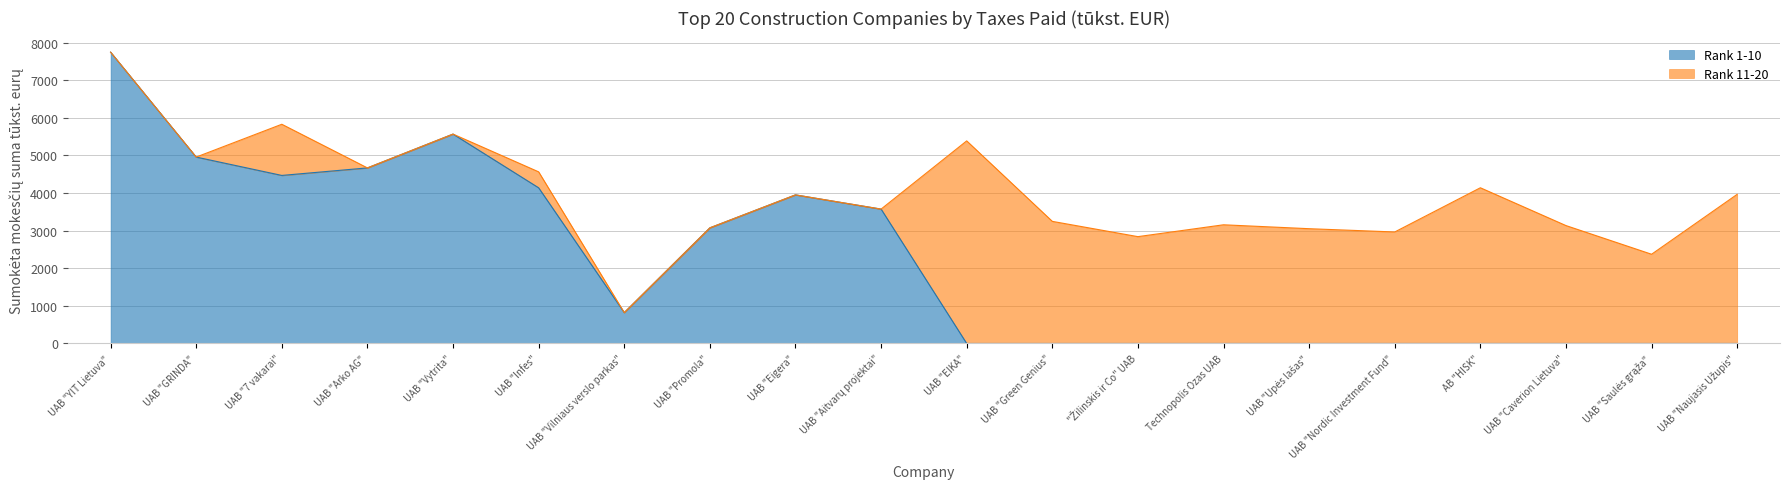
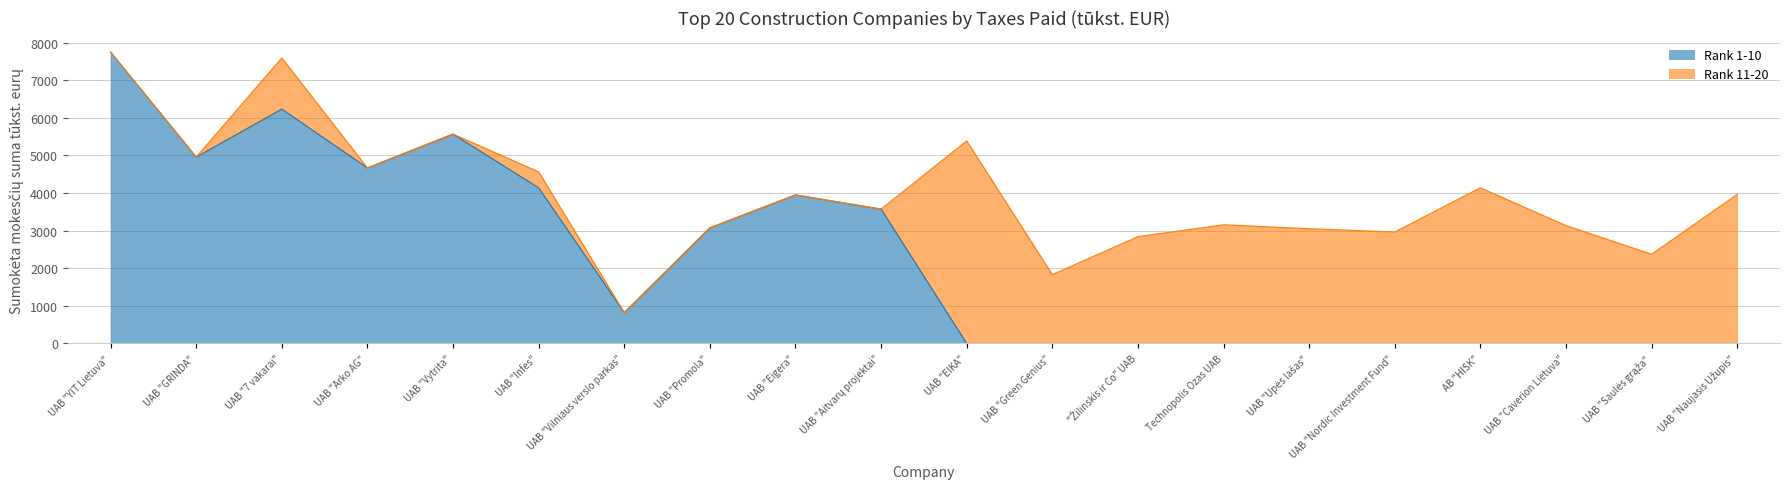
  {
    "Rank 1-10": {
-     "UAB \"7 vakarai\"": 4500,
+     "UAB \"7 vakarai\"": 6200,
      "UAB \"Infes\"": 4100,
      "UAB \"EIKA\"": 0,
      "UAB \"Green Genius\"": 0,
      "\"Žilinskis ir Co\" UAB": 0,
      "Technopolis Ozas UAB": 0,
      "UAB \"Upės lašas\"": 0,
      "UAB \"Nordic Investment Fund\"": 0,
      "AB \"HISK\"": 0,
      "UAB \"Caverion Lietuva\"": 0,
      "UAB \"Saulės grąža\"": 0,
      "UAB \"Naujasis Užupis\"": 0
    },
    "Rank 11-20": {
      "UAB \"7 vakarai\"": 1400,
      "UAB \"Infes\"": 400,
      "UAB \"EIKA\"": 5400,
-     "UAB \"Green Genius\"": 3200,
+     "UAB \"Green Genius\"": 1800,
      "\"Žilinskis ir Co\" UAB": 2800,
      "Technopolis Ozas UAB": 3200,
      "UAB \"Upės lašas\"": 3100,
      "UAB \"Nordic Investment Fund\"": 3000,
      "AB \"HISK\"": 4100,
      "UAB \"Caverion Lietuva\"": 3100,
      "UAB \"Saulės grąža\"": 2400,
      "UAB \"Naujasis Užupis\"": 4000
    }
  }
